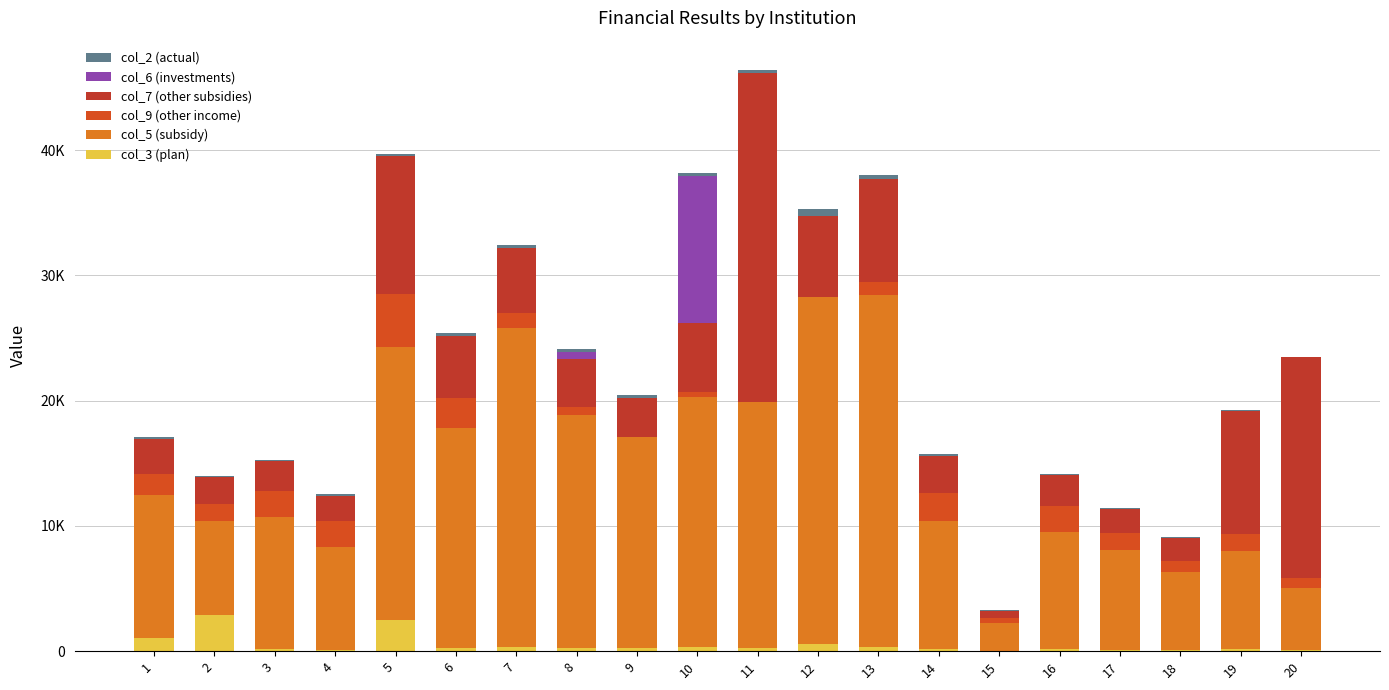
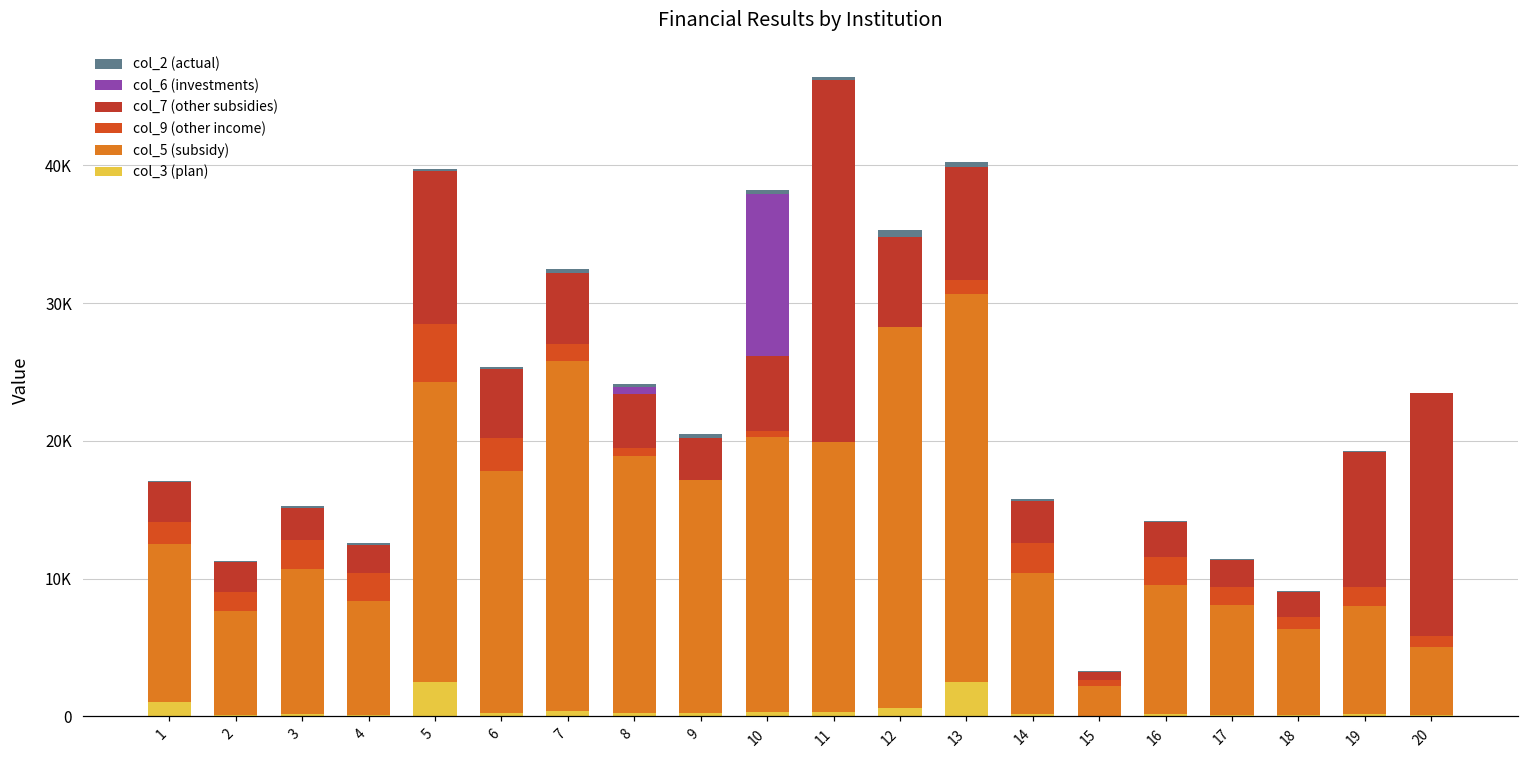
  {
    "col_3 (plan)": {
      "1": 1100,
-     "2": 2900,
+     "2": 100,
      "5": 2500,
      "6": 300,
      "7": 400,
      "8": 300,
      "9": 300,
      "10": 300,
      "11": 300,
      "12": 600,
-     "13": 300
+     "13": 2500
    },
    "col_6 (investments)": {
      "1": 0,
      "2": 0,
      "3": 0,
      "4": 0,
      "5": 0,
      "6": 0,
      "7": 0,
      "8": 500,
      "9": 0,
      "10": 11800,
      "11": 0,
      "12": 0,
      "13": 0,
      "14": 0,
      "15": 0,
      "16": 0,
      "17": 0,
      "18": 0,
      "19": 0,
      "20": 0
    },
    "col_2 (actual)": {
      "7": 300,
      "8": 200,
      "9": 200,
      "10": 200,
      "11": 200,
      "12": 500,
      "13": 300
    }
  }
